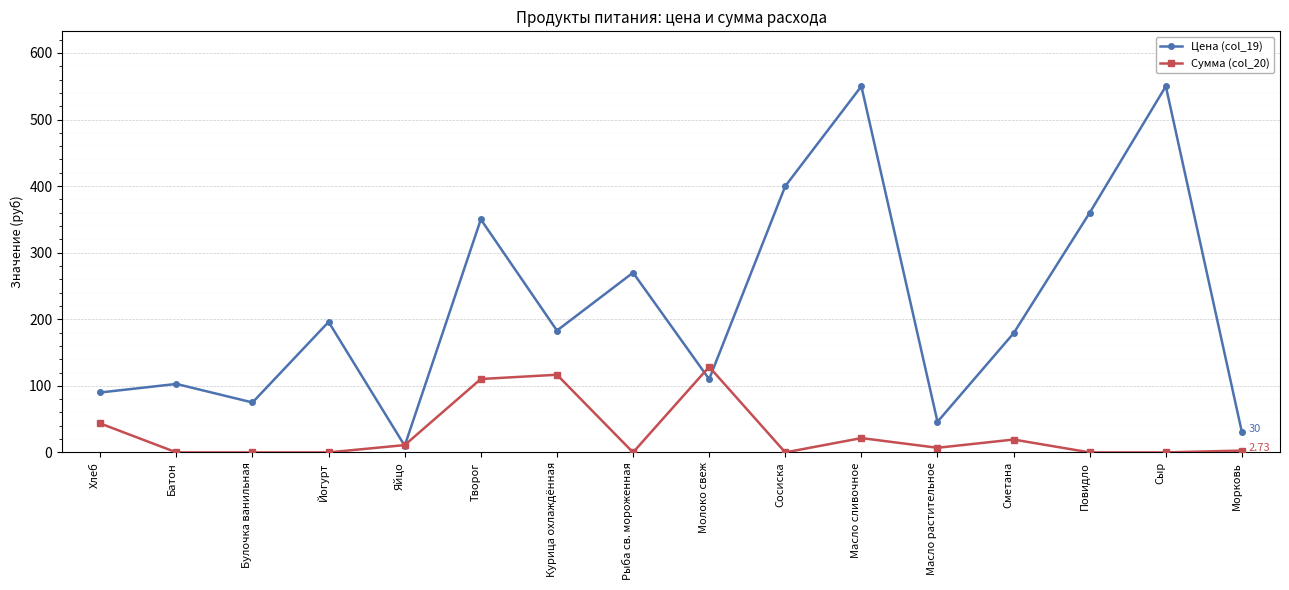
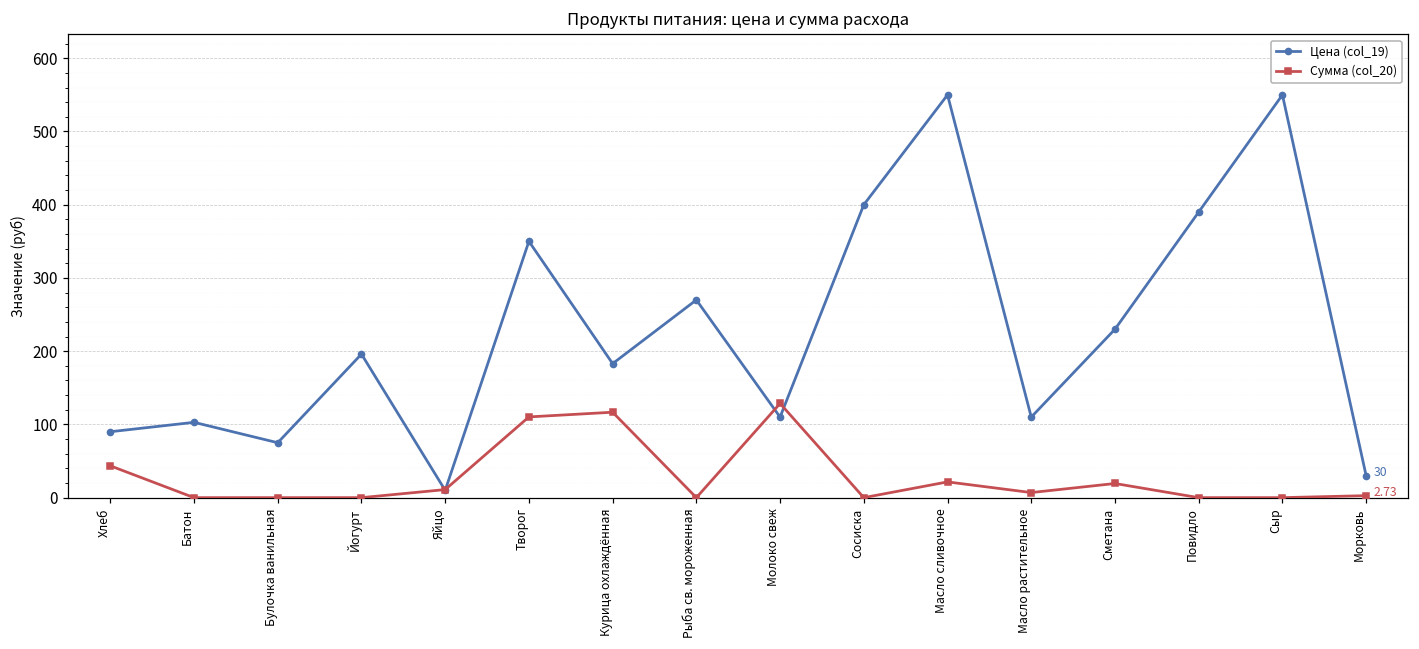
  {
    "Цена (col_19)": {
      "Хлеб": 90,
      "Батон": 100,
      "Булочка ванильная": 80,
      "Йогурт": 200,
      "Творог": 350,
      "Курица охлаждённая": 180,
      "Рыба св. мороженная": 270,
      "Молоко свеж": 110,
      "Сосиска": 400,
      "Масло сливочное": 550,
-     "Масло растительное": 50,
-     "Сметана": 180,
-     "Повидло": 360,
+     "Масло растительное": 110,
+     "Сметана": 230,
+     "Повидло": 390,
      "Сыр": 550
    },
    "Сумма (col_20)": {
      "Морковь": 2.73
    }
  }
